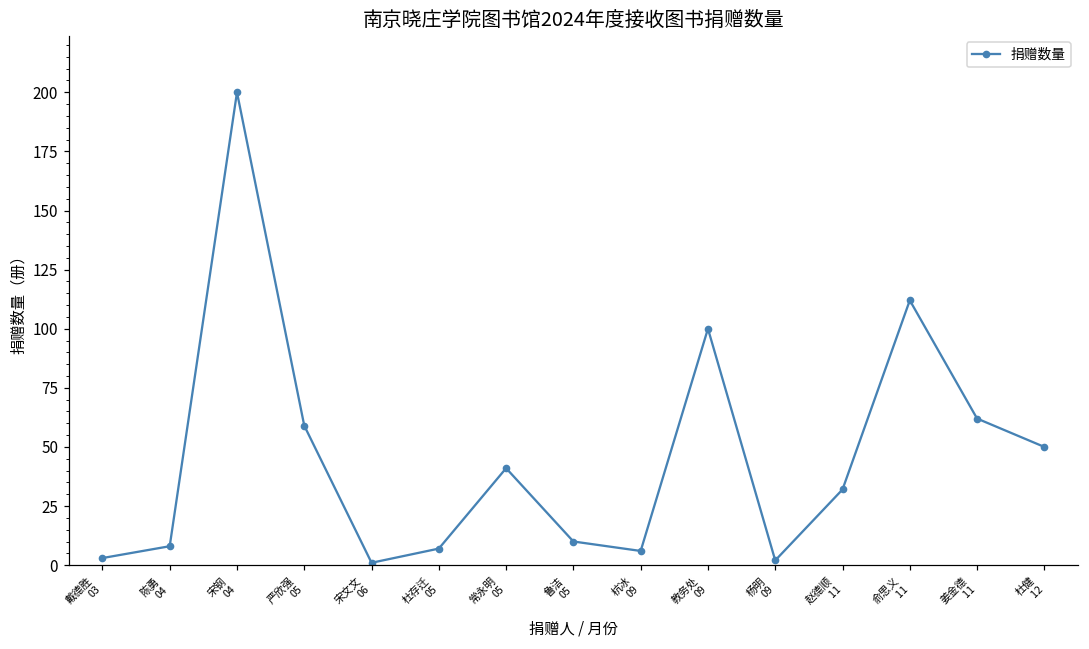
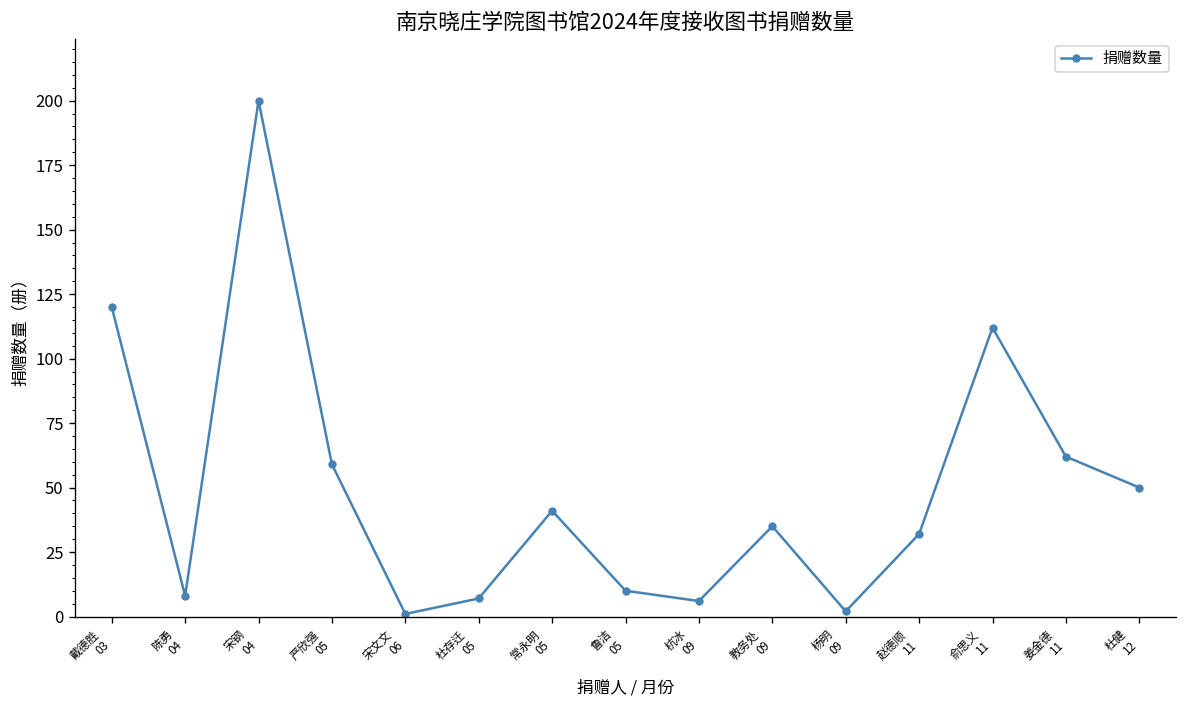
  {
-   "戴德胜 03": 3,
+   "戴德胜 03": 120,
    "陈勇 04": 8,
    "宋钢 04": 200,
    "严欣强 05": 59,
    "宋文文 06": 1,
    "杜存迁 05": 7,
    "常永明 05": 41,
    "鲁洁 05": 10,
    "杭冰 09": 6,
-   "教务处 09": 100,
+   "教务处 09": 35,
    "杨明 09": 2,
    "赵德顺 11": 32,
    "俞思义 11": 112,
    "姜金德 11": 62,
    "杜健 12": 50
  }
